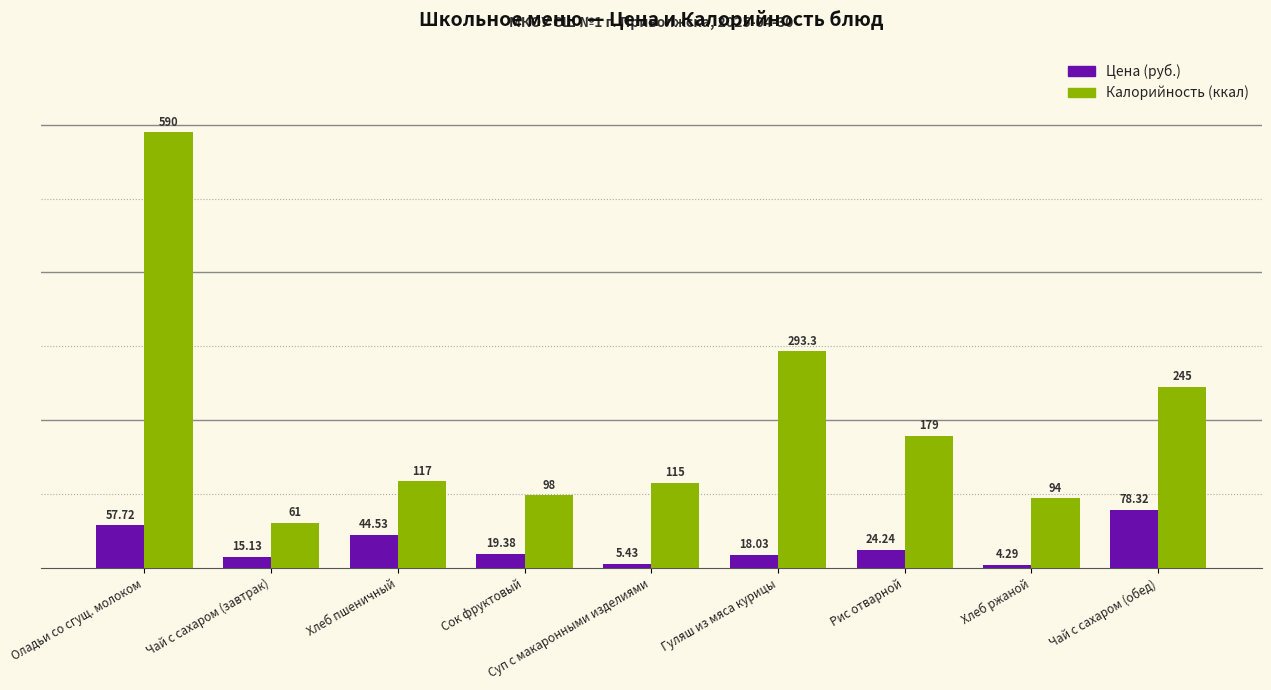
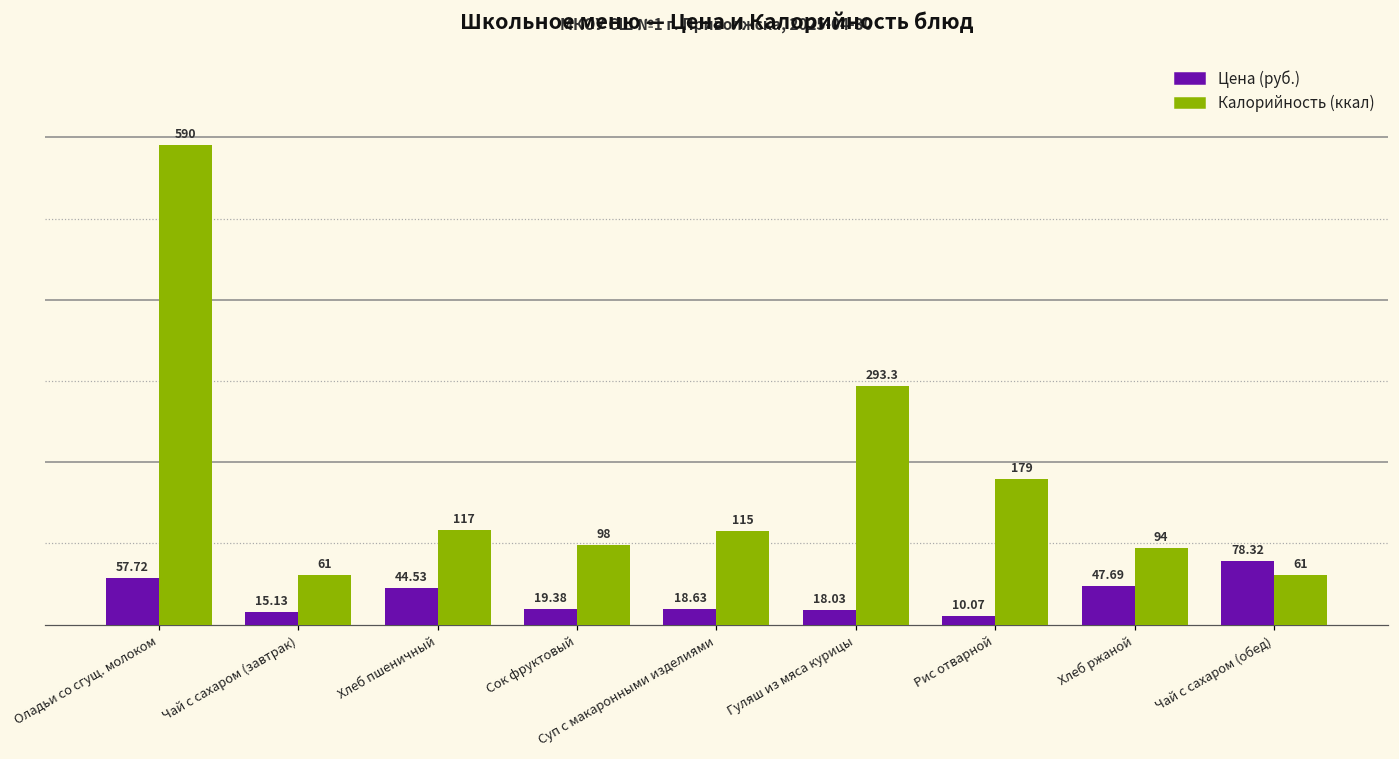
  {
    "Цена (руб.)": {
      "Оладьи со сгущ. молоком": 57.72,
      "Чай с сахаром (завтрак)": 15.13,
      "Хлеб пшеничный": 44.53,
      "Сок фруктовый": 19.38,
-     "Суп с макаронными изделиями": 5.43,
+     "Суп с макаронными изделиями": 18.63,
      "Гуляш из мяса курицы": 18.03,
-     "Рис отварной": 24.24,
-     "Хлеб ржаной": 4.29,
+     "Рис отварной": 10.07,
+     "Хлеб ржаной": 47.69,
      "Чай с сахаром (обед)": 78.32
    },
    "Калорийность (ккал)": {
      "Оладьи со сгущ. молоком": 590,
      "Чай с сахаром (завтрак)": 61,
      "Хлеб пшеничный": 117,
      "Сок фруктовый": 98,
      "Суп с макаронными изделиями": 115,
      "Гуляш из мяса курицы": 293.3,
      "Рис отварной": 179,
      "Хлеб ржаной": 94,
-     "Чай с сахаром (обед)": 245
+     "Чай с сахаром (обед)": 61
    }
  }
